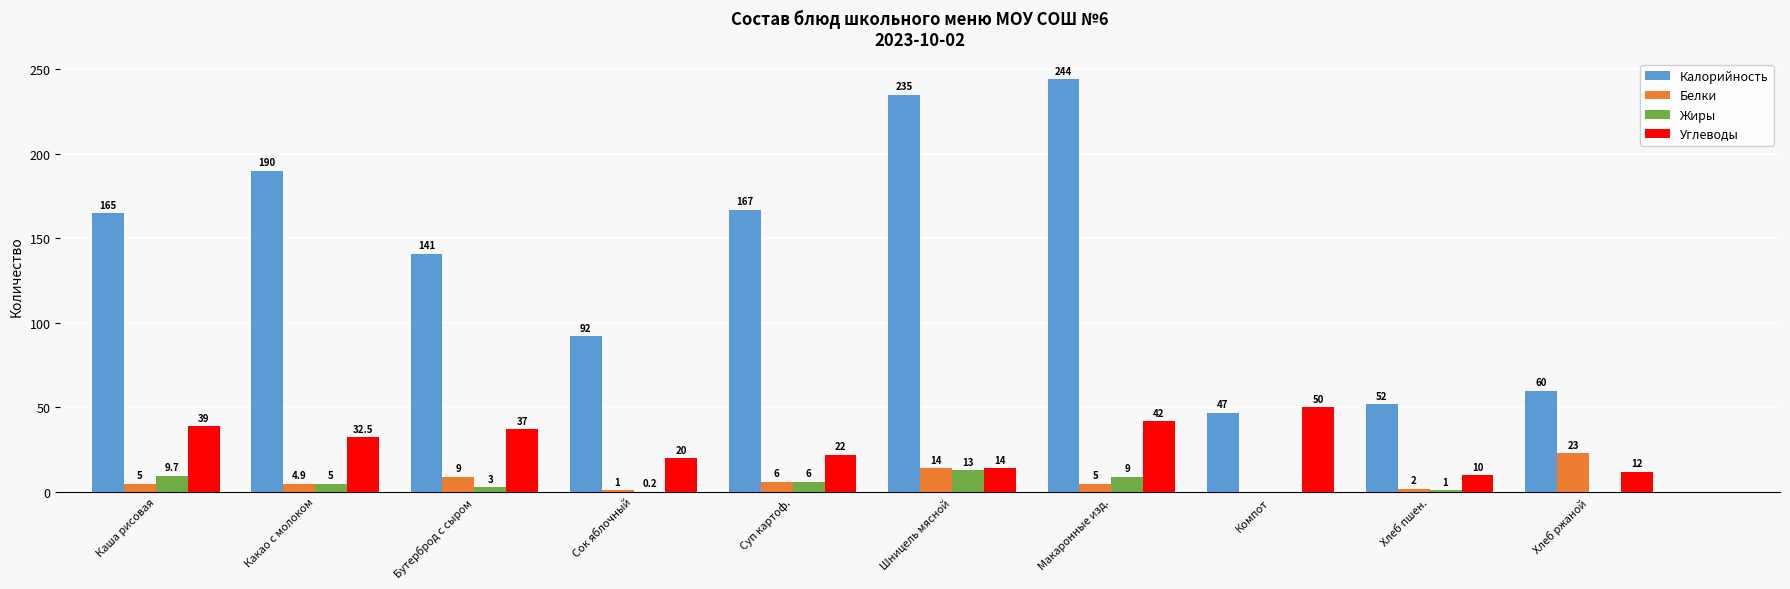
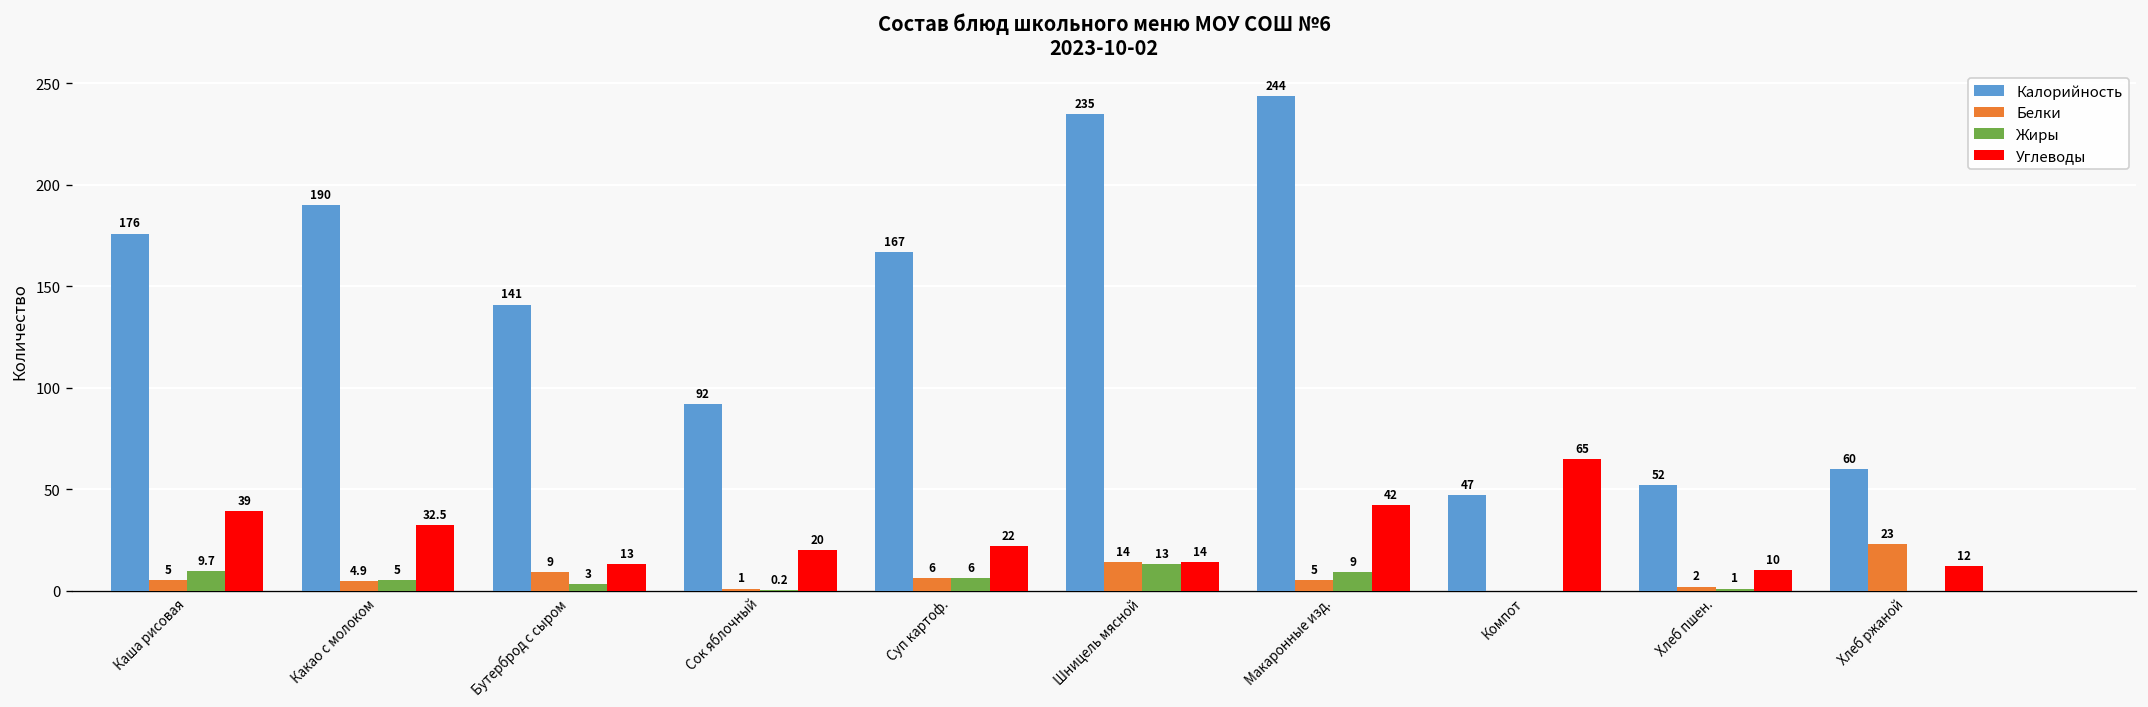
  {
    "Калорийность": {
-     "Каша рисовая": 165,
+     "Каша рисовая": 176,
      "Какао с молоком": 190,
      "Бутерброд с сыром": 141,
      "Сок яблочный": 92,
      "Суп картоф.": 167,
      "Шницель мясной": 235,
      "Макаронные изд.": 244,
      "Компот": 47,
      "Хлеб пшен.": 52,
      "Хлеб ржаной": 60
    },
    "Белки": {
      "Каша рисовая": 5,
      "Какао с молоком": 4.9,
      "Бутерброд с сыром": 9,
      "Сок яблочный": 1,
      "Суп картоф.": 6,
      "Шницель мясной": 14,
      "Макаронные изд.": 5,
      "Хлеб пшен.": 2,
      "Хлеб ржаной": 23
    },
    "Жиры": {
      "Каша рисовая": 9.7,
      "Какао с молоком": 5,
      "Бутерброд с сыром": 3,
      "Сок яблочный": 0.2,
      "Суп картоф.": 6,
      "Шницель мясной": 13,
      "Макаронные изд.": 9,
      "Хлеб пшен.": 1
    },
    "Углеводы": {
      "Каша рисовая": 39,
      "Какао с молоком": 32.5,
-     "Бутерброд с сыром": 37,
+     "Бутерброд с сыром": 13,
      "Сок яблочный": 20,
      "Суп картоф.": 22,
      "Шницель мясной": 14,
      "Макаронные изд.": 42,
-     "Компот": 50,
+     "Компот": 65,
      "Хлеб пшен.": 10,
      "Хлеб ржаной": 12
    }
  }
